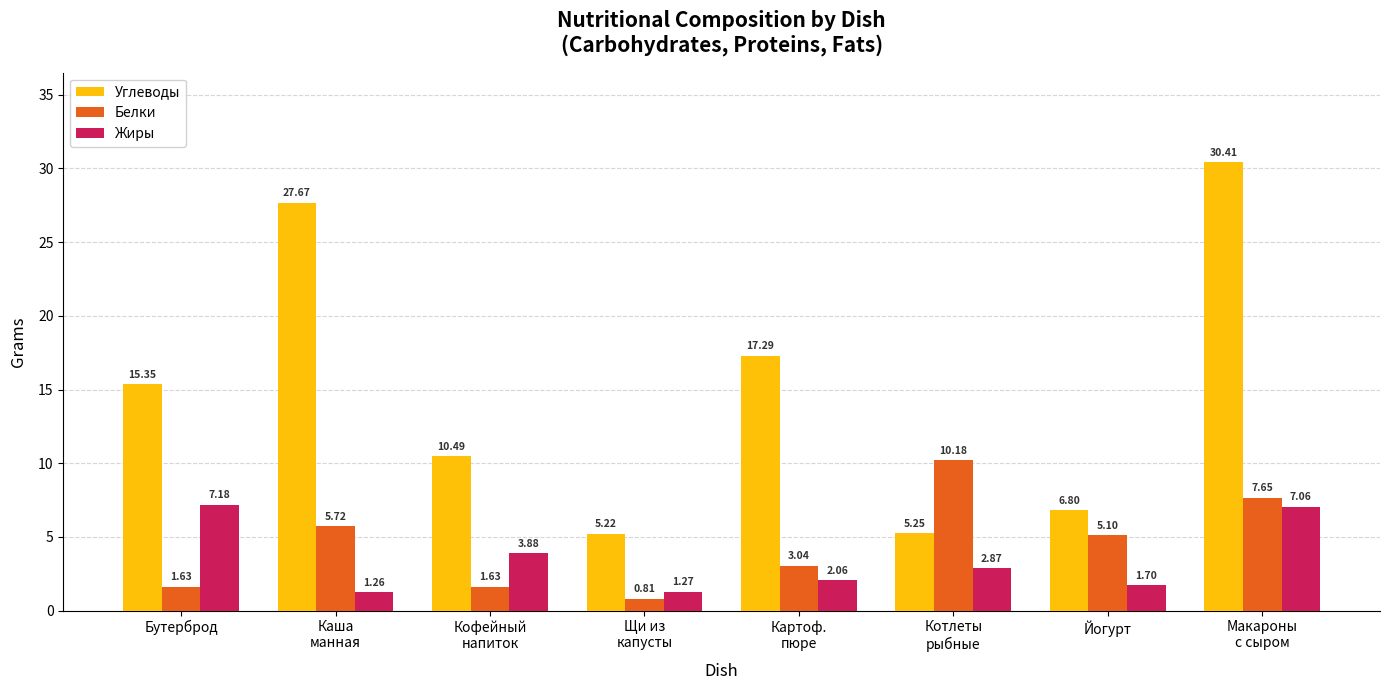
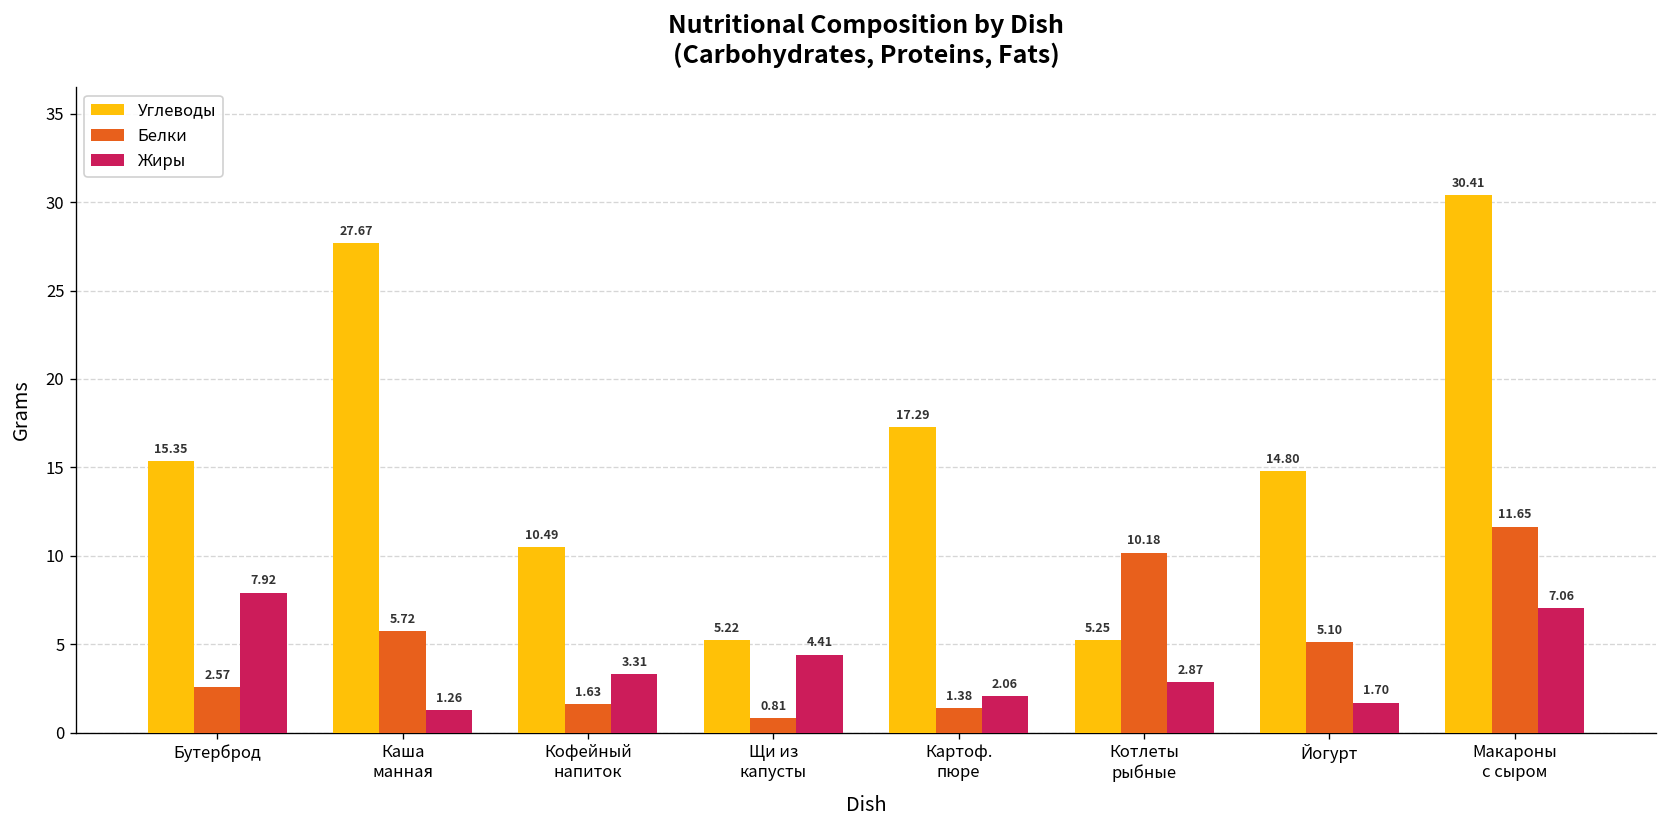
  {
    "Углеводы": {
      "Бутерброд": 15.35,
      "Каша манная": 27.67,
      "Кофейный напиток": 10.49,
      "Щи из капусты": 5.22,
      "Картоф. пюре": 17.29,
      "Котлеты рыбные": 5.25,
-     "Йогурт": 6.80,
+     "Йогурт": 14.80,
      "Макароны с сыром": 30.41
    },
    "Белки": {
-     "Бутерброд": 1.63,
+     "Бутерброд": 2.57,
      "Каша манная": 5.72,
      "Кофейный напиток": 1.63,
      "Щи из капусты": 0.81,
-     "Картоф. пюре": 3.04,
+     "Картоф. пюре": 1.38,
      "Котлеты рыбные": 10.18,
      "Йогурт": 5.10,
-     "Макароны с сыром": 7.65
+     "Макароны с сыром": 11.65
    },
    "Жиры": {
-     "Бутерброд": 7.18,
+     "Бутерброд": 7.92,
      "Каша манная": 1.26,
-     "Кофейный напиток": 3.88,
-     "Щи из капусты": 1.27,
+     "Кофейный напиток": 3.31,
+     "Щи из капусты": 4.41,
      "Картоф. пюре": 2.06,
      "Котлеты рыбные": 2.87,
      "Йогурт": 1.70,
      "Макароны с сыром": 7.06
    }
  }
